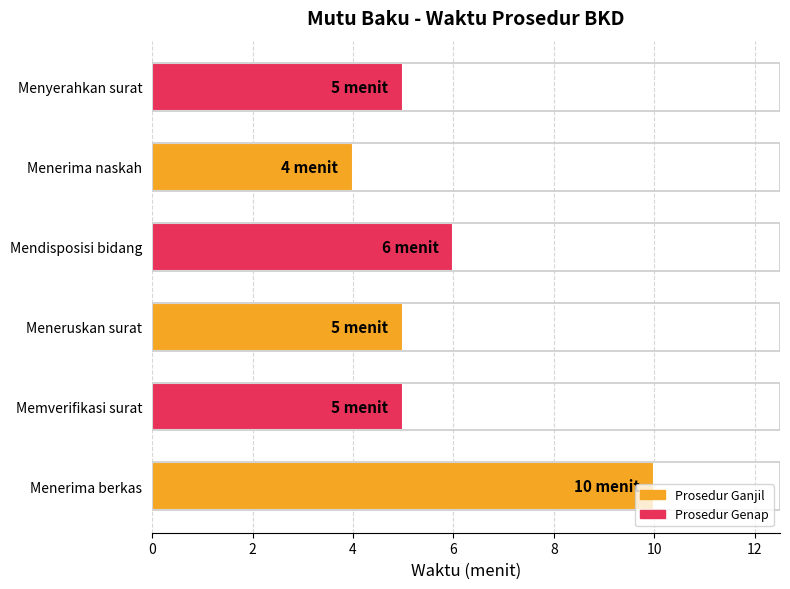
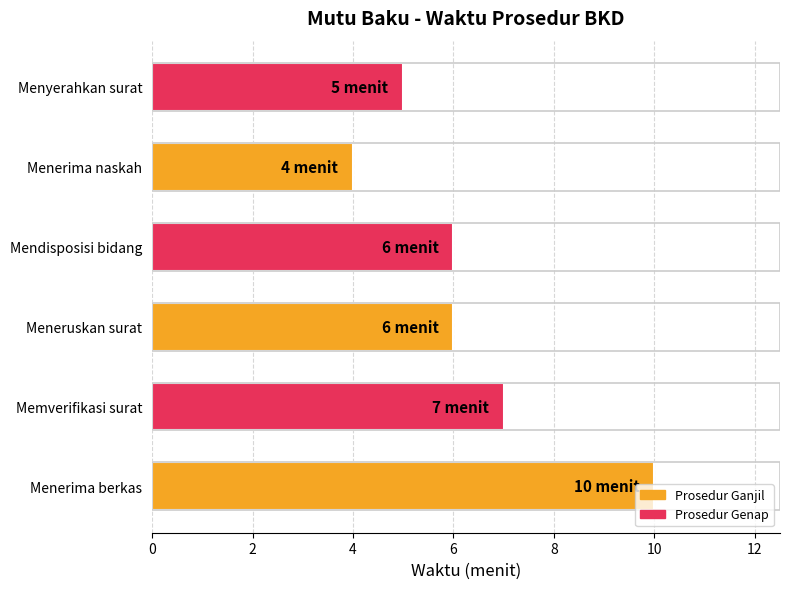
  {
    "Menyerahkan surat": 5,
    "Menerima naskah": 4,
    "Mendisposisi bidang": 6,
-   "Meneruskan surat": 5,
-   "Memverifikasi surat": 5
+   "Meneruskan surat": 6,
+   "Memverifikasi surat": 7
  }
